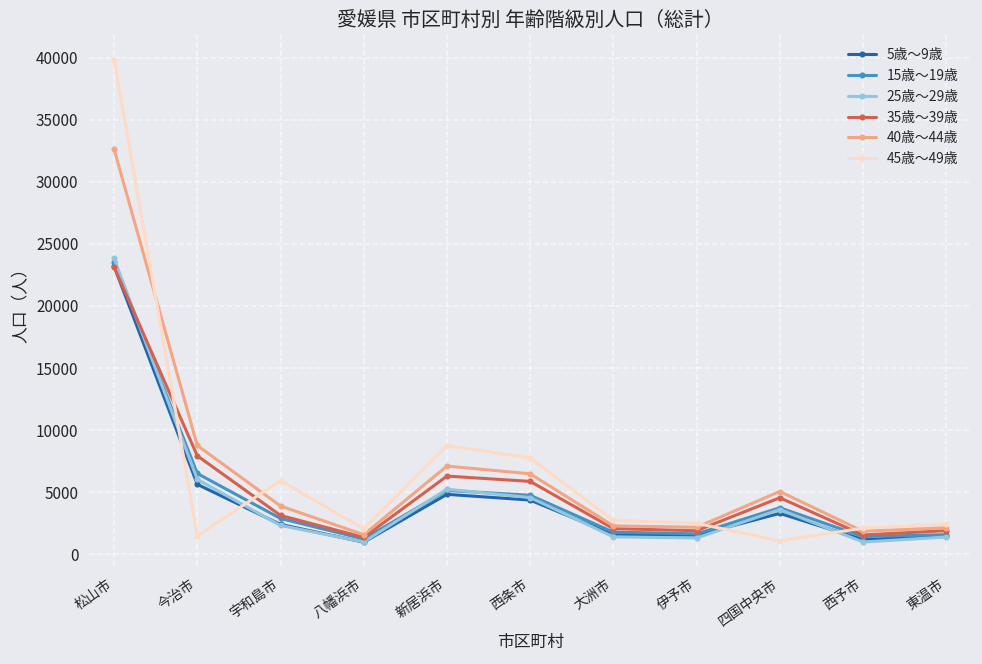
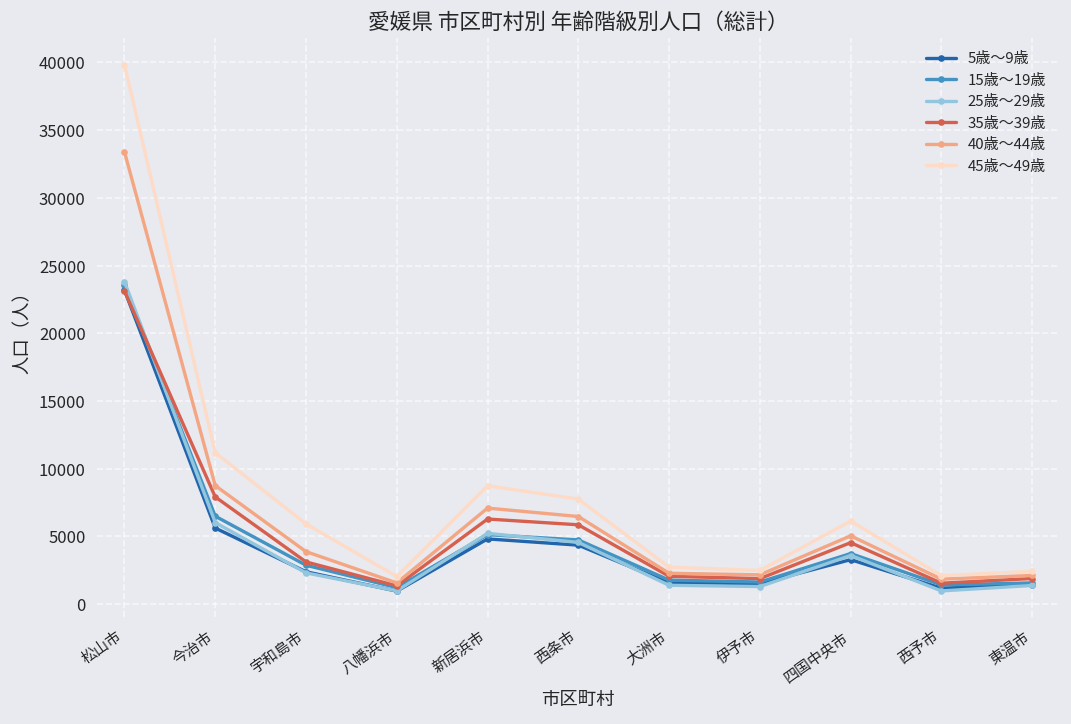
  {
    "5歳～9歳": {
      "今治市": 5600,
      "新居浜市": 4800,
      "四国中央市": 3300
    },
    "15歳～19歳": {
      "松山市": 23600,
      "今治市": 6500,
      "宇和島市": 2900
    },
    "25歳～29歳": {
      "松山市": 23800,
      "今治市": 6000
    },
    "35歳～39歳": {
      "今治市": 7900,
      "宇和島市": 3100,
      "新居浜市": 6300,
      "西条市": 5900,
      "伊予市": 1900,
      "四国中央市": 4500
    },
    "40歳～44歳": {
-     "松山市": 32600,
+     "松山市": 33400,
      "今治市": 8800,
      "宇和島市": 3900,
      "新居浜市": 7100,
      "西条市": 6500,
      "伊予市": 2200,
      "四国中央市": 5000,
      "西予市": 1800
    },
    "45歳～49歳": {
      "松山市": 39800,
-     "今治市": 1500,
+     "今治市": 11200,
      "宇和島市": 5900,
      "八幡浜市": 2000,
      "新居浜市": 8700,
      "西条市": 7800,
      "大洲市": 2700,
      "伊予市": 2500,
-     "四国中央市": 1100,
+     "四国中央市": 6100,
      "西予市": 2100,
      "東温市": 2400
    }
  }
